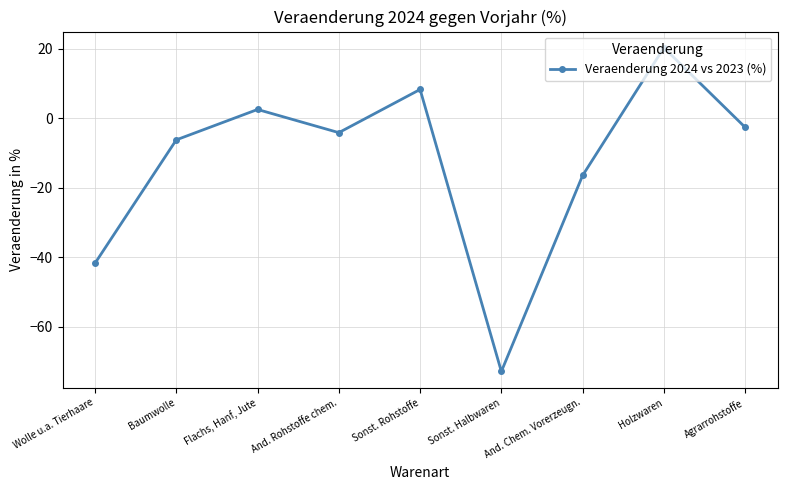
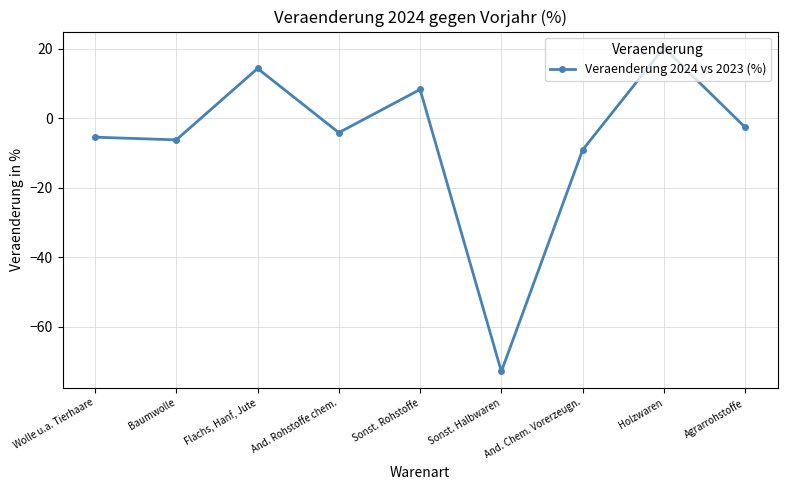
  {
-   "Wolle u.a. Tierhaare": -42,
+   "Wolle u.a. Tierhaare": -5,
    "Baumwolle": -6,
-   "Flachs, Hanf, Jute": 3,
+   "Flachs, Hanf, Jute": 14,
    "And. Rohstoffe chem.": -4,
    "Sonst. Rohstoffe": 8,
    "Sonst. Halbwaren": -73,
-   "And. Chem. Vorerzeugn.": -17,
+   "And. Chem. Vorerzeugn.": -9,
    "Agrarrohstoffe": -3
  }
